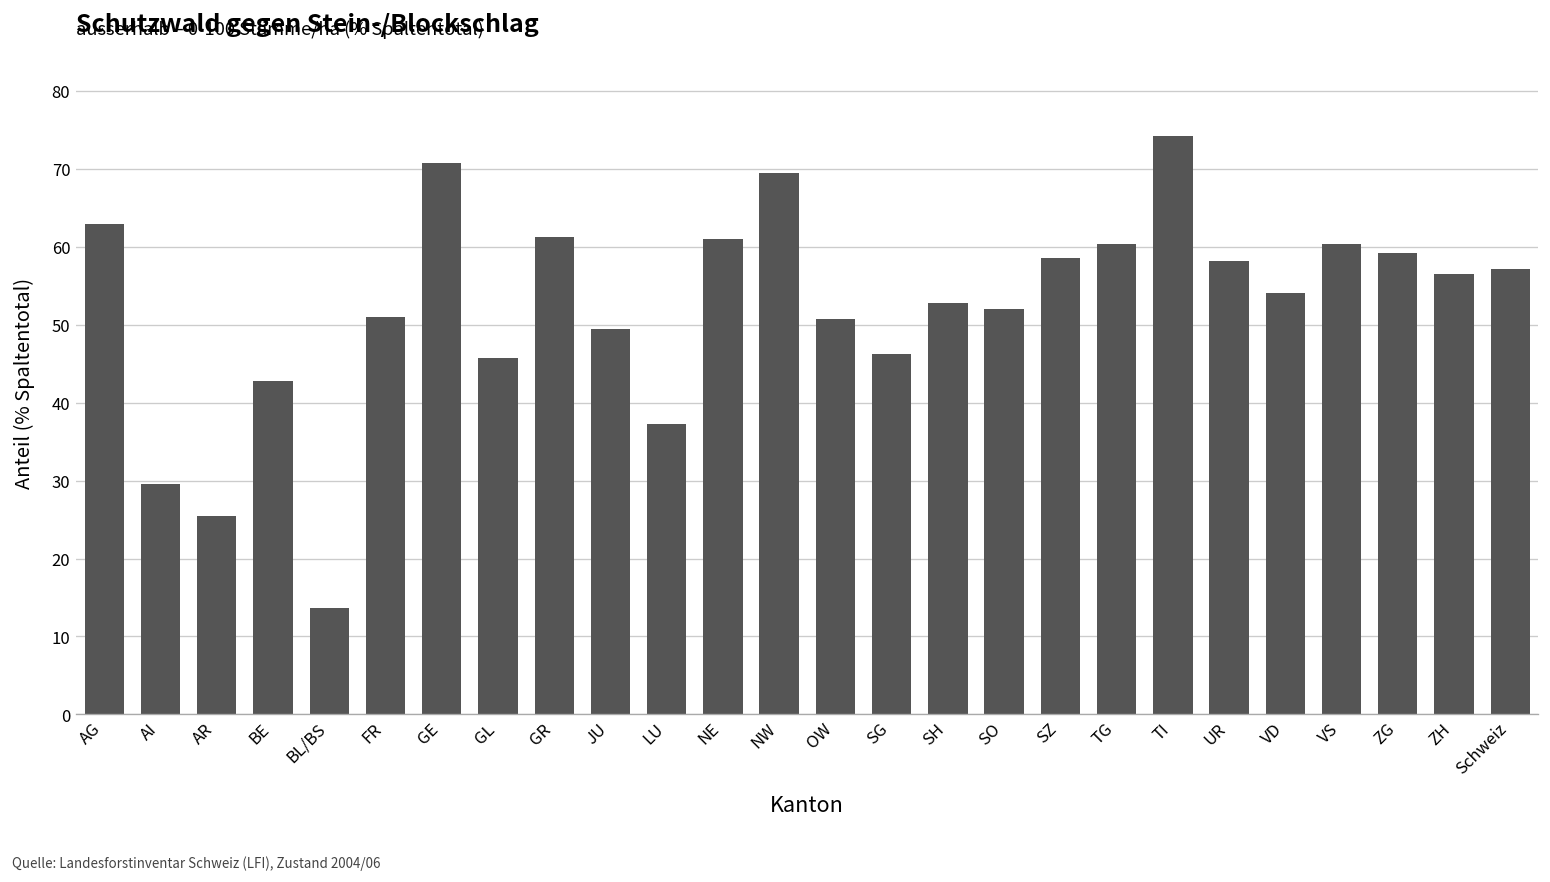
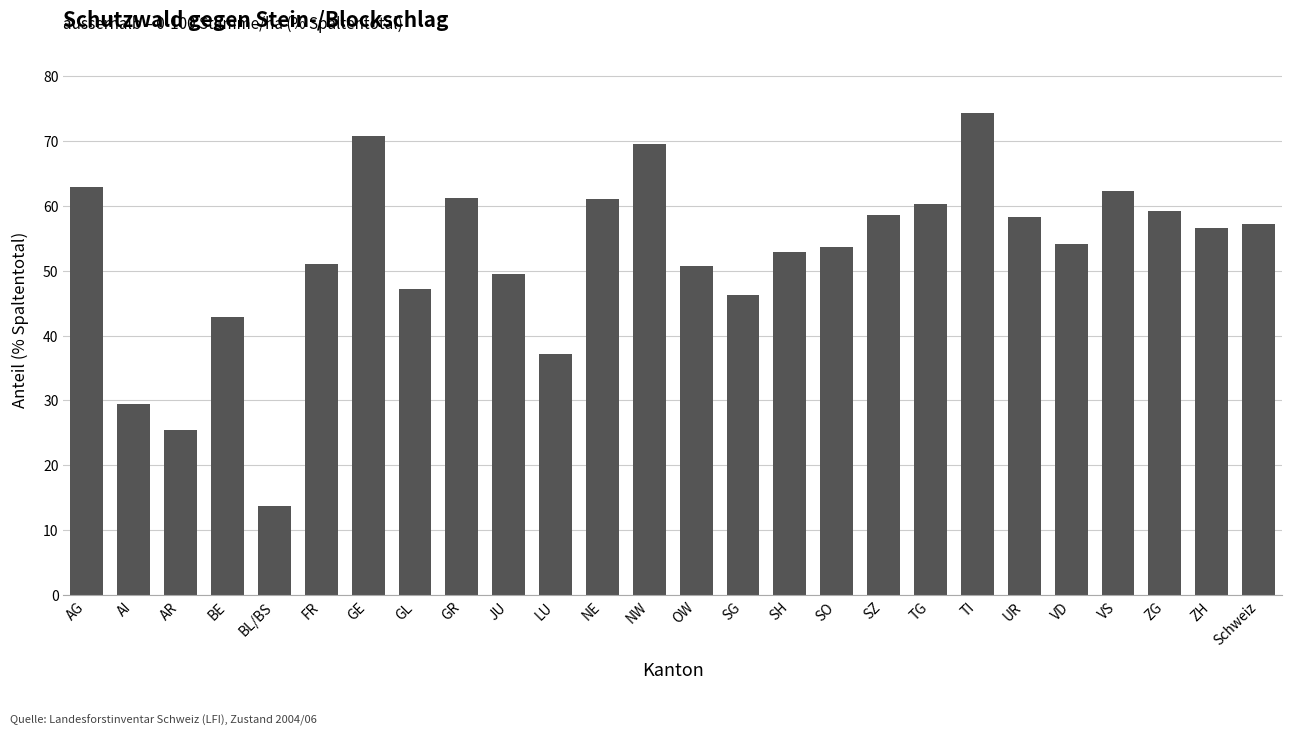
  {
    "AG": 63,
    "AI": 30,
    "AR": 25,
    "BE": 43,
    "BL/BS": 14,
    "FR": 51,
    "GE": 71,
-   "GL": 46,
+   "GL": 47,
    "GR": 61,
    "JU": 49,
    "LU": 37,
    "NE": 61,
    "NW": 70,
    "OW": 51,
    "SG": 46,
    "SH": 53,
-   "SO": 52,
+   "SO": 54,
    "SZ": 59,
    "TG": 60,
    "TI": 74,
    "UR": 58,
    "VD": 54,
-   "VS": 60,
+   "VS": 62,
    "ZG": 59,
    "ZH": 57,
    "Schweiz": 57
  }
